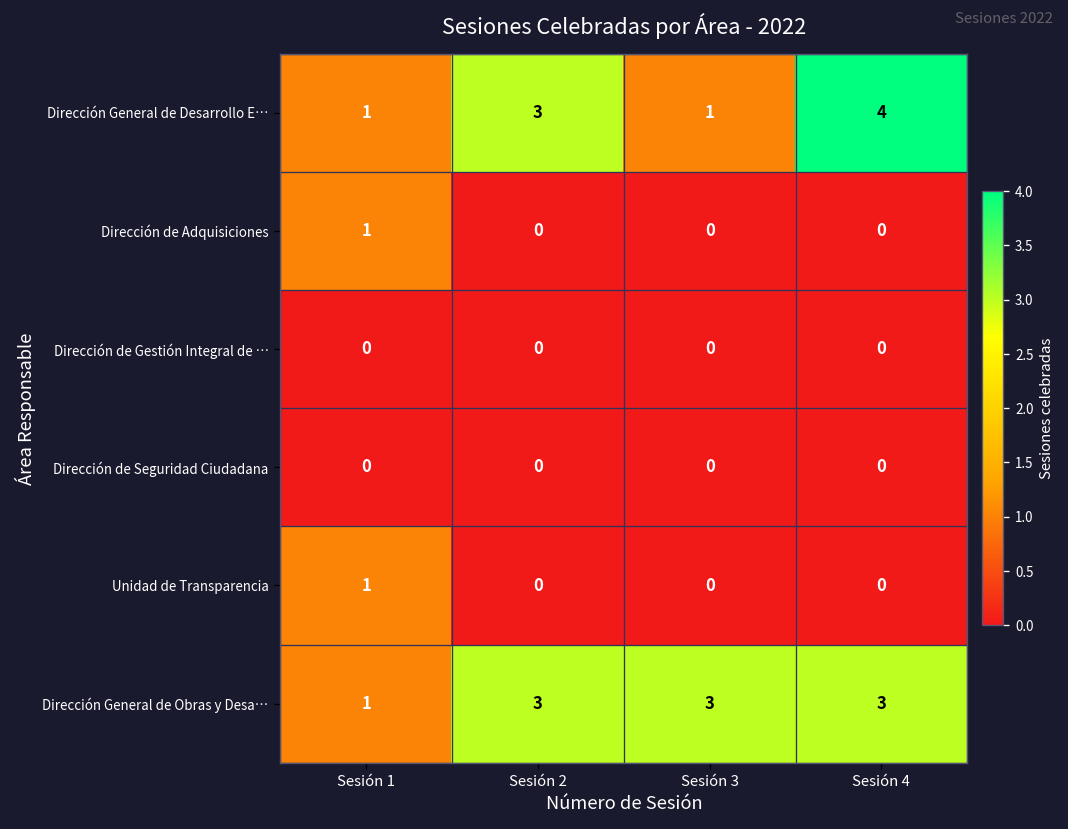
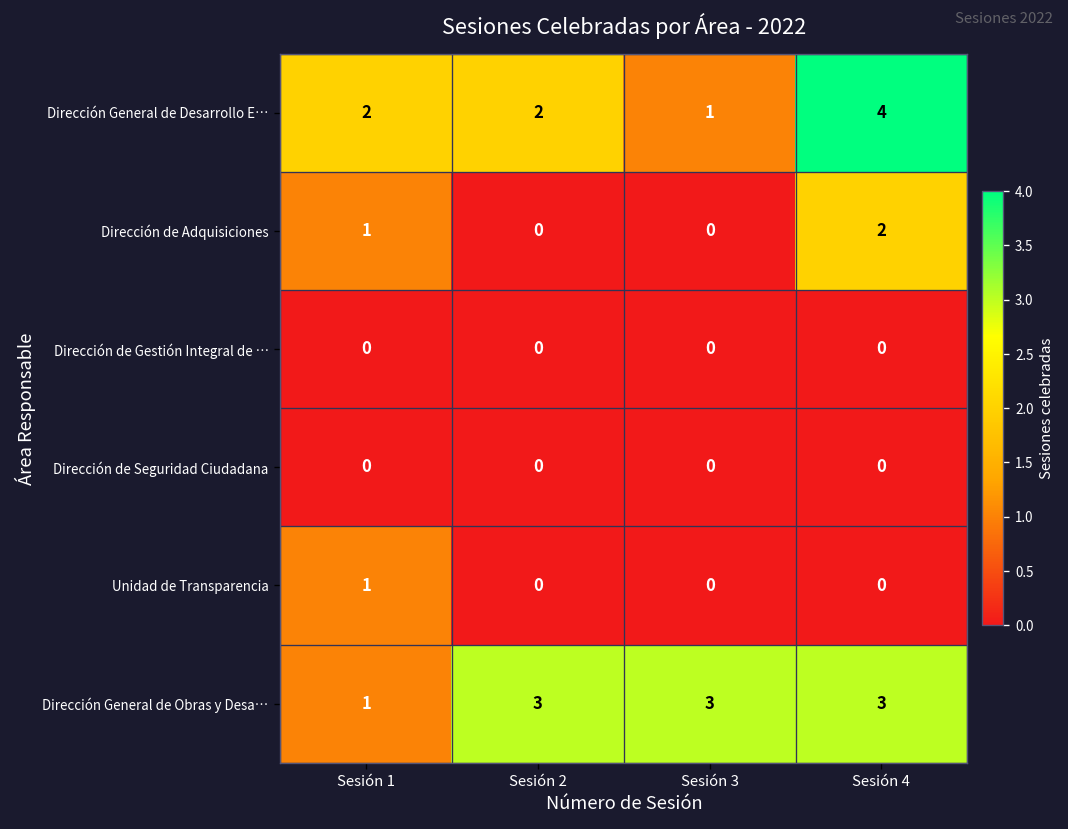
  {
    "Dirección General de Desarrollo E…": {
-     "Sesión 1": 1,
-     "Sesión 2": 3,
+     "Sesión 1": 2,
+     "Sesión 2": 2,
      "Sesión 3": 1,
      "Sesión 4": 4
    },
    "Dirección de Adquisiciones": {
      "Sesión 1": 1,
      "Sesión 2": 0,
      "Sesión 3": 0,
-     "Sesión 4": 0
+     "Sesión 4": 2
    },
    "Dirección de Gestión Integral de …": {
      "Sesión 1": 0,
      "Sesión 2": 0,
      "Sesión 3": 0,
      "Sesión 4": 0
    },
    "Dirección de Seguridad Ciudadana": {
      "Sesión 1": 0,
      "Sesión 2": 0,
      "Sesión 3": 0,
      "Sesión 4": 0
    },
    "Unidad de Transparencia": {
      "Sesión 1": 1,
      "Sesión 2": 0,
      "Sesión 3": 0,
      "Sesión 4": 0
    },
    "Dirección General de Obras y Desa…": {
      "Sesión 1": 1,
      "Sesión 2": 3,
      "Sesión 3": 3,
      "Sesión 4": 3
    }
  }
